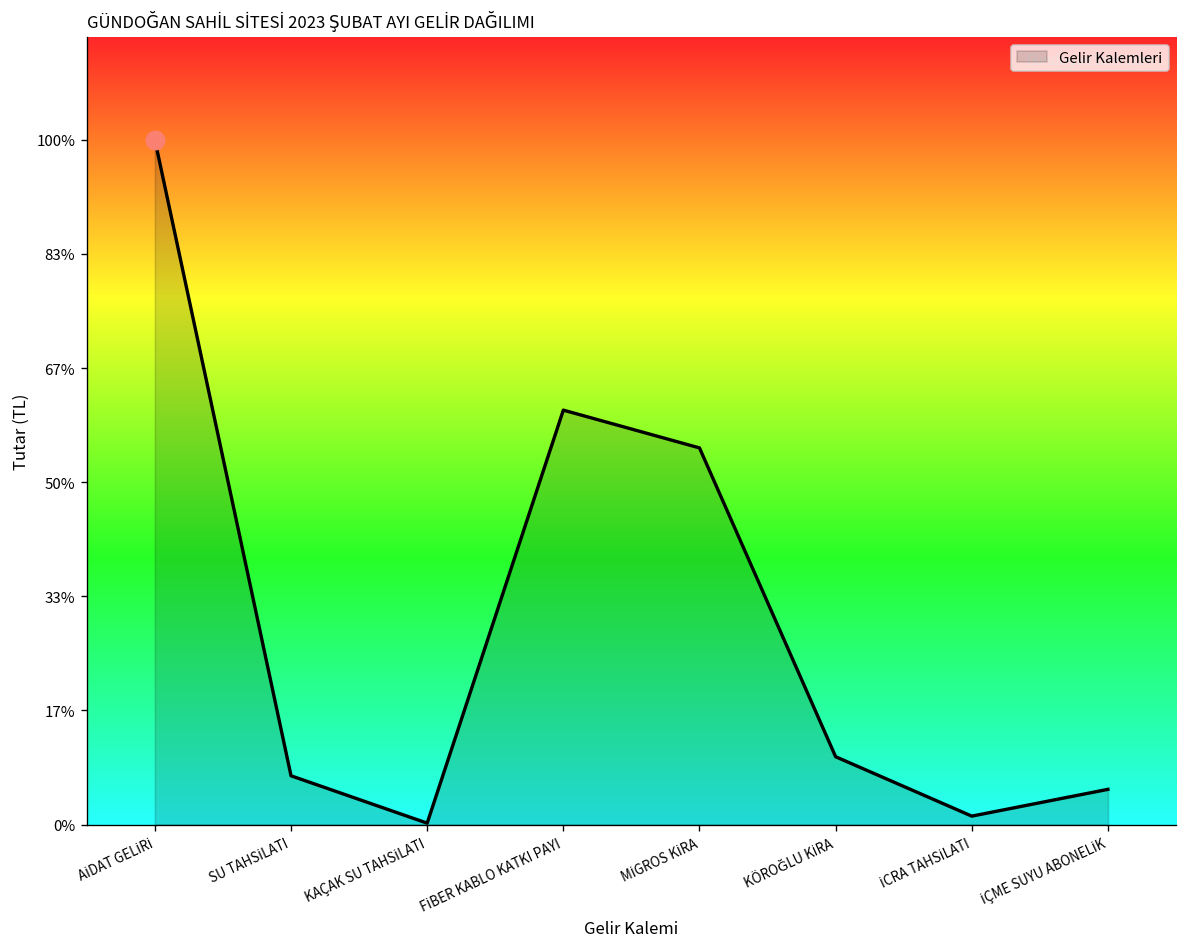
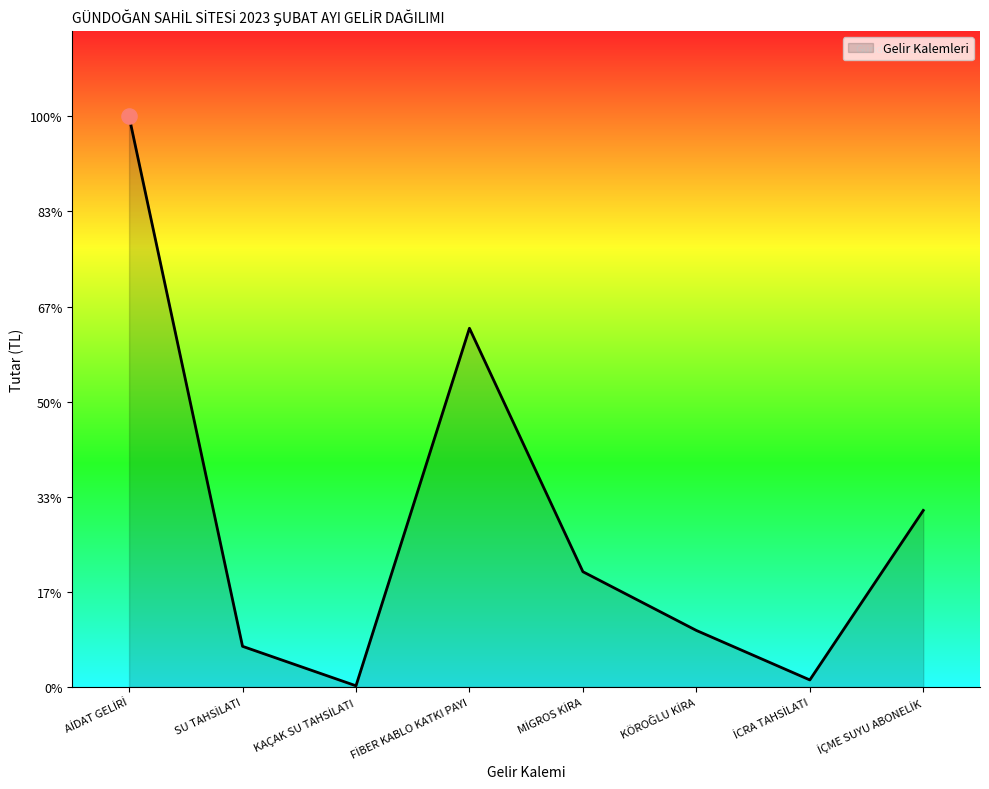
  {
    "Gelir Kalemleri": {
      "SU TAHSİLATI": "7%",
      "KAÇAK SU TAHSİLATI": "0%",
-     "FİBER KABLO KATKI PAYI": "61%",
-     "MİGROS KİRA": "55%",
+     "FİBER KABLO KATKI PAYI": "63%",
+     "MİGROS KİRA": "20%",
      "KÖROĞLU KİRA": "10%",
      "İCRA TAHSİLATI": "1%",
-     "İÇME SUYU ABONELİK": "5%"
+     "İÇME SUYU ABONELİK": "31%"
    }
  }
